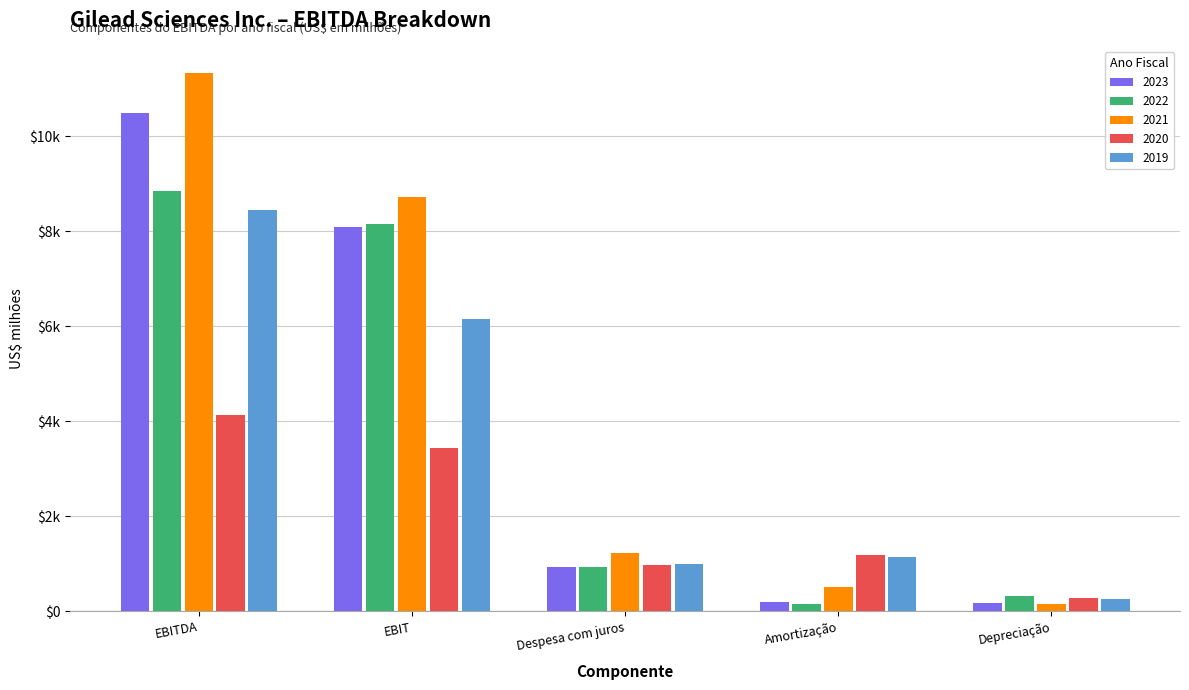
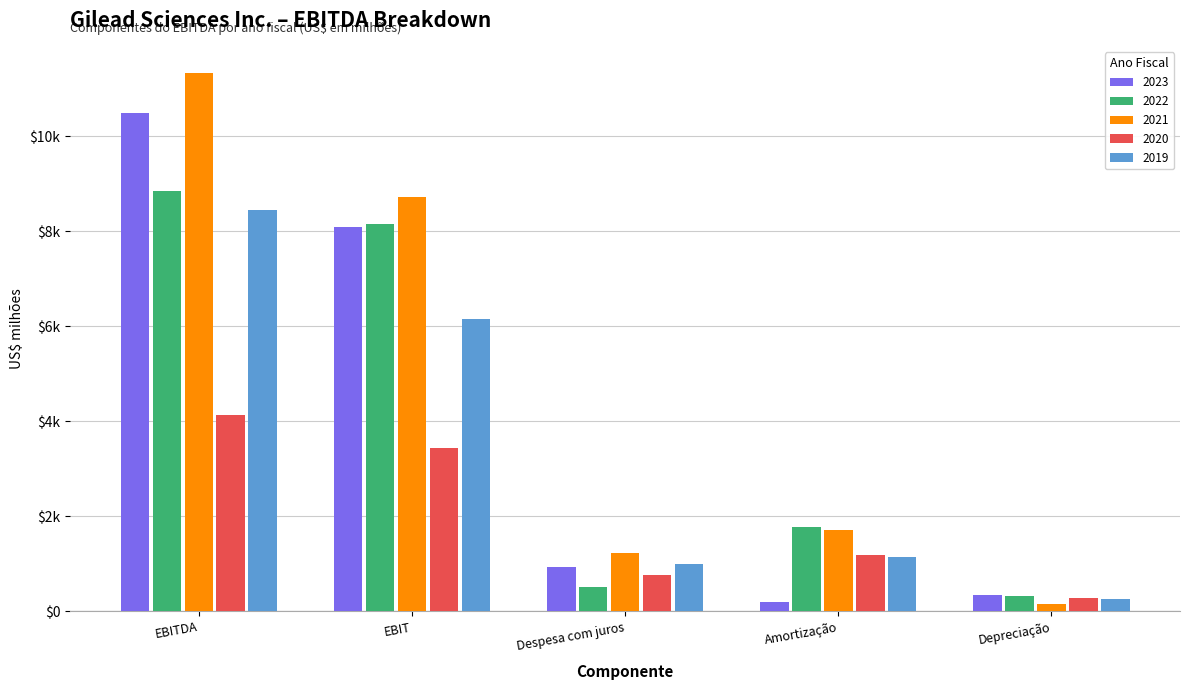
  {
    "2023": {
      "EBITDA": "$10500",
      "EBIT": "$8100",
      "Despesa com juros": "$900",
      "Amortização": "$200",
-     "Depreciação": "$200"
+     "Depreciação": "$400"
    },
    "2022": {
      "EBITDA": "$8900",
      "EBIT": "$8200",
-     "Despesa com juros": "$900",
-     "Amortização": "$100",
+     "Despesa com juros": "$500",
+     "Amortização": "$1800",
      "Depreciação": "$300"
    },
    "2021": {
      "EBITDA": "$11300",
      "EBIT": "$8700",
      "Despesa com juros": "$1200",
-     "Amortização": "$500",
+     "Amortização": "$1700",
      "Depreciação": "$100"
    },
    "2020": {
      "EBITDA": "$4100",
      "EBIT": "$3400",
-     "Despesa com juros": "$1000",
+     "Despesa com juros": "$800",
      "Amortização": "$1200",
      "Depreciação": "$300"
    },
    "2019": {
      "EBITDA": "$8500",
      "EBIT": "$6200",
      "Despesa com juros": "$1000",
      "Amortização": "$1100",
      "Depreciação": "$300"
    }
  }
